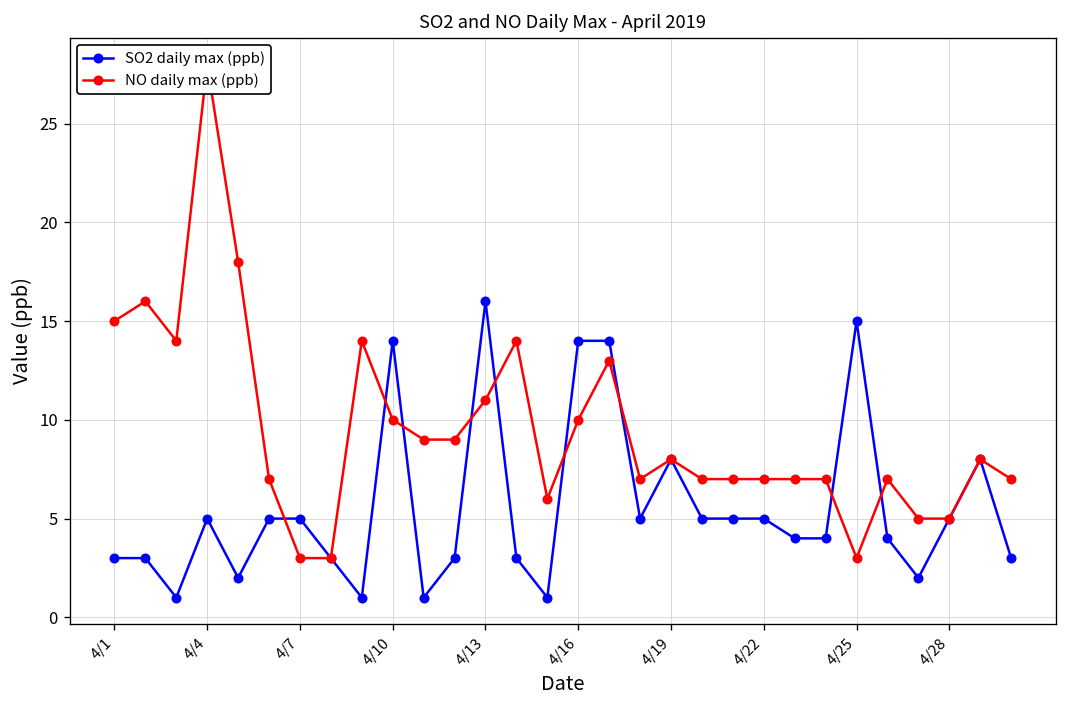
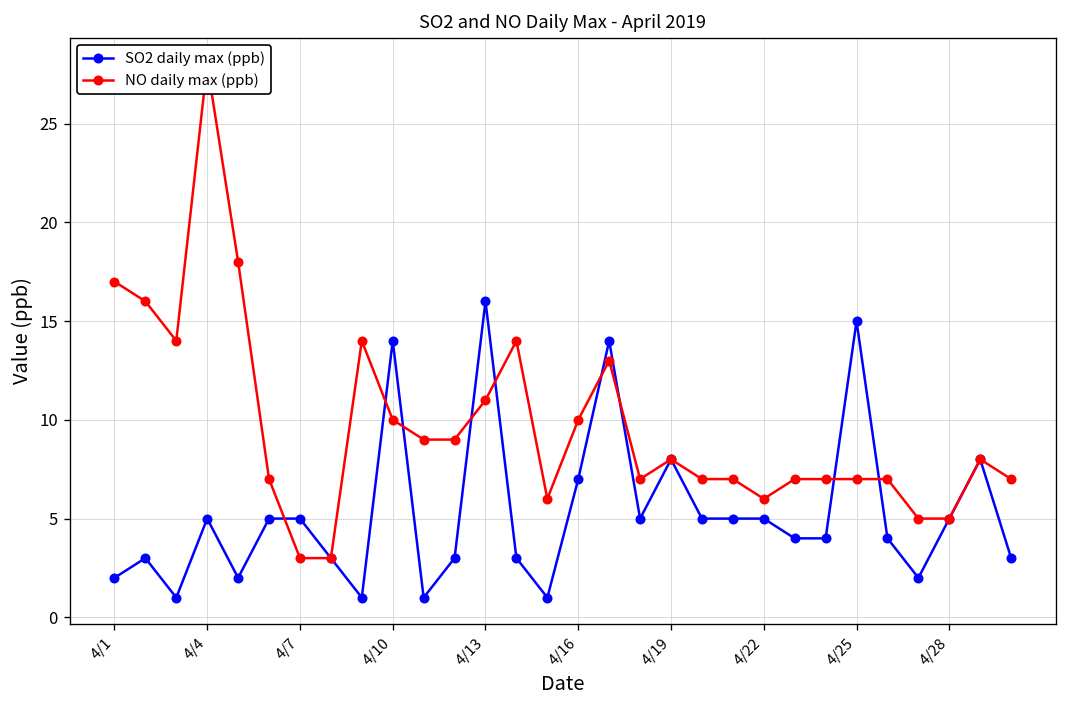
  {
    "SO2 daily max (ppb)": {
-     "4/1": 3,
+     "4/1": 2,
      "4/4": 5,
      "4/7": 5,
      "4/10": 14,
      "4/13": 16,
-     "4/16": 14,
+     "4/16": 7,
      "4/22": 5,
      "4/25": 15
    },
    "NO daily max (ppb)": {
-     "4/1": 15,
+     "4/1": 17,
      "4/7": 3,
      "4/10": 10,
      "4/13": 11,
      "4/16": 10,
-     "4/22": 7,
-     "4/25": 3
+     "4/22": 6,
+     "4/25": 7
    }
  }
